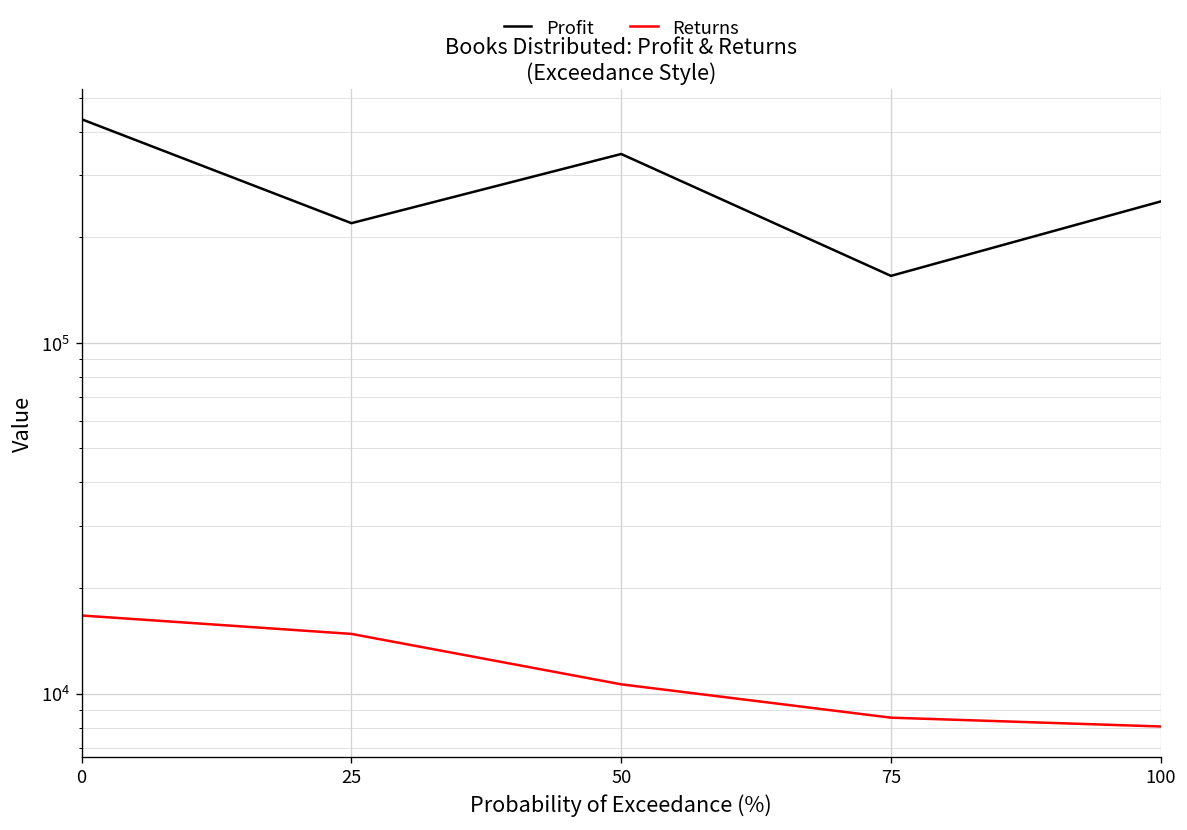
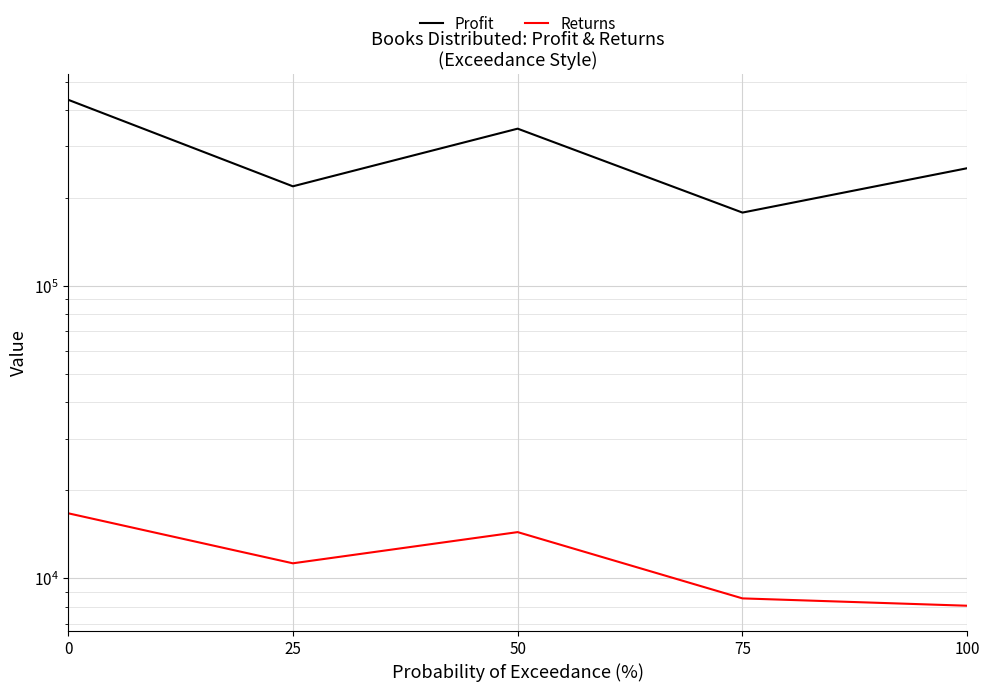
  {
    "Profit": {
      "0": 430000,
      "25": 220000,
      "50": 350000,
-     "75": 160000,
+     "75": 180000,
      "100": 250000
    },
    "Returns": {
      "0": 17000,
-     "25": 15000,
-     "50": 10600,
+     "25": 11300,
+     "50": 14000,
      "75": 8500,
      "100": 8100
    }
  }
